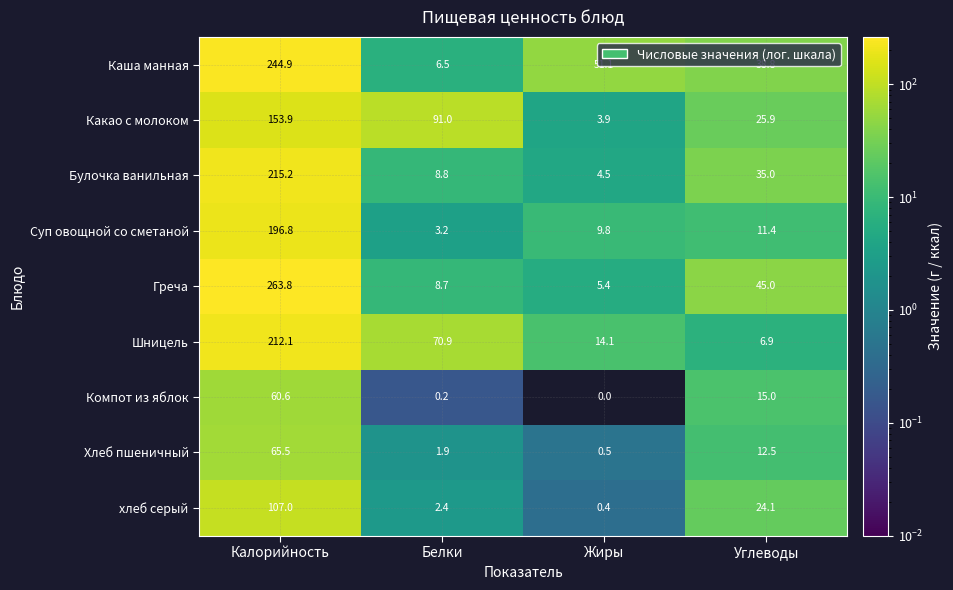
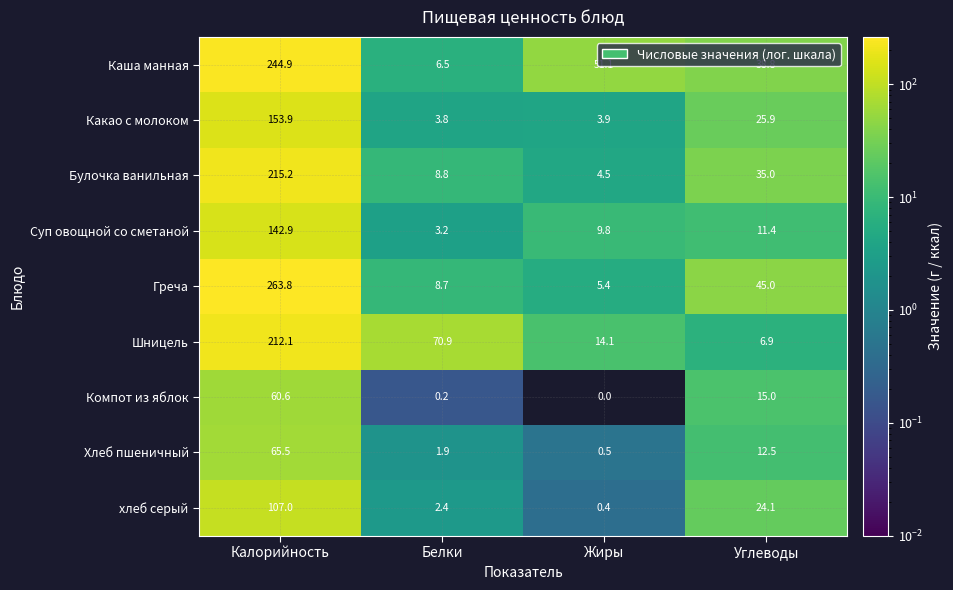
  {
    "Каша манная": {
      "Калорийность": 244.9,
      "Белки": 6.5
    },
    "Какао с молоком": {
      "Калорийность": 153.9,
-     "Белки": 91.0,
+     "Белки": 3.8,
      "Жиры": 3.9,
      "Углеводы": 25.9
    },
    "Булочка ванильная": {
      "Калорийность": 215.2,
      "Белки": 8.8,
      "Жиры": 4.5,
      "Углеводы": 35.0
    },
    "Суп овощной со сметаной": {
-     "Калорийность": 196.8,
+     "Калорийность": 142.9,
      "Белки": 3.2,
      "Жиры": 9.8,
      "Углеводы": 11.4
    },
    "Греча": {
      "Калорийность": 263.8,
      "Белки": 8.7,
      "Жиры": 5.4,
      "Углеводы": 45.0
    },
    "Шницель": {
      "Калорийность": 212.1,
      "Белки": 70.9,
      "Жиры": 14.1,
      "Углеводы": 6.9
    },
    "Компот из яблок": {
      "Калорийность": 60.6,
      "Белки": 0.2,
      "Жиры": 0.0,
      "Углеводы": 15.0
    },
    "Хлеб пшеничный": {
      "Калорийность": 65.5,
      "Белки": 1.9,
      "Жиры": 0.5,
      "Углеводы": 12.5
    },
    "хлеб серый": {
      "Калорийность": 107.0,
      "Белки": 2.4,
      "Жиры": 0.4,
      "Углеводы": 24.1
    }
  }
